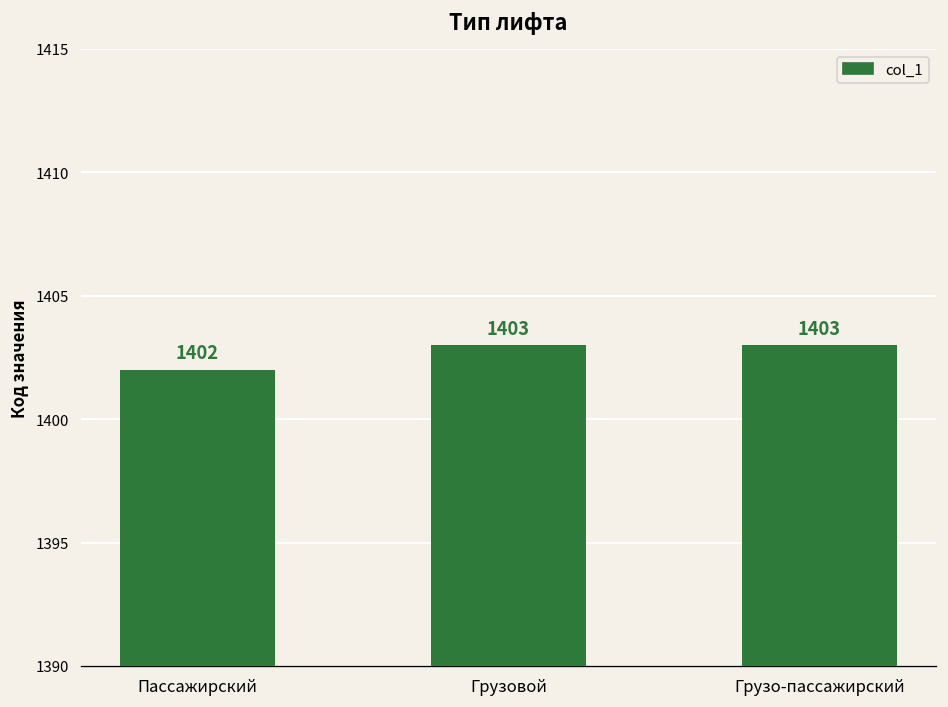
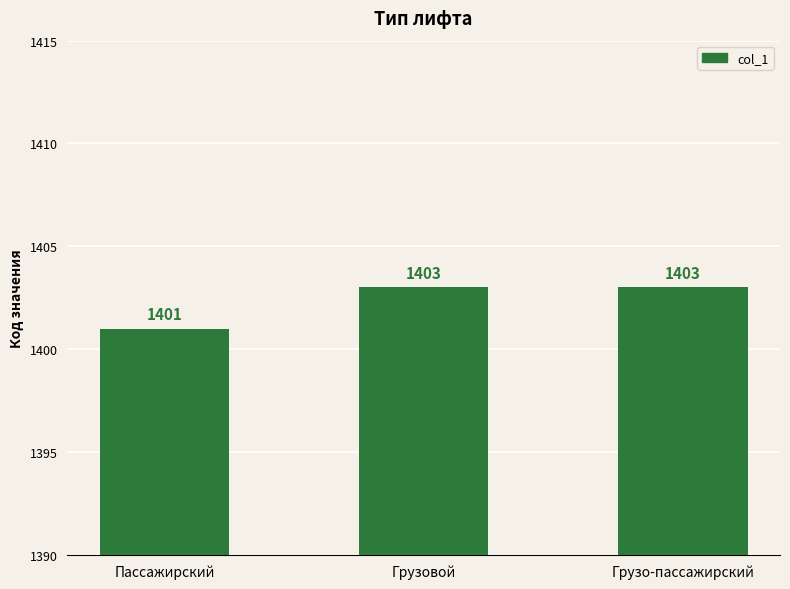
  {
-   "Пассажирский": 1402,
+   "Пассажирский": 1401,
    "Грузовой": 1403,
    "Грузо-пассажирский": 1403
  }
